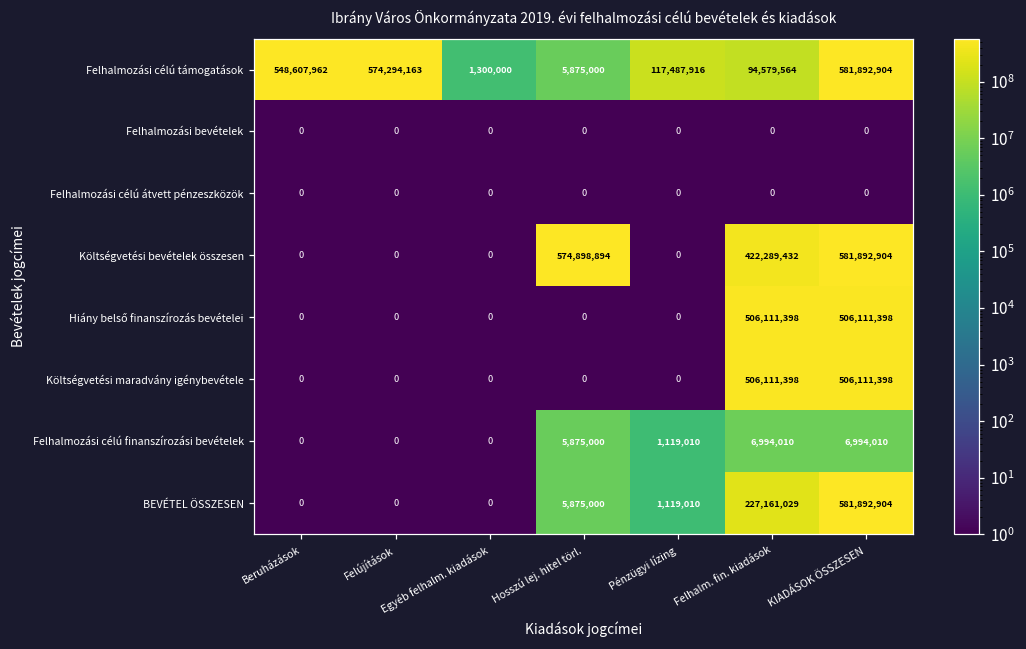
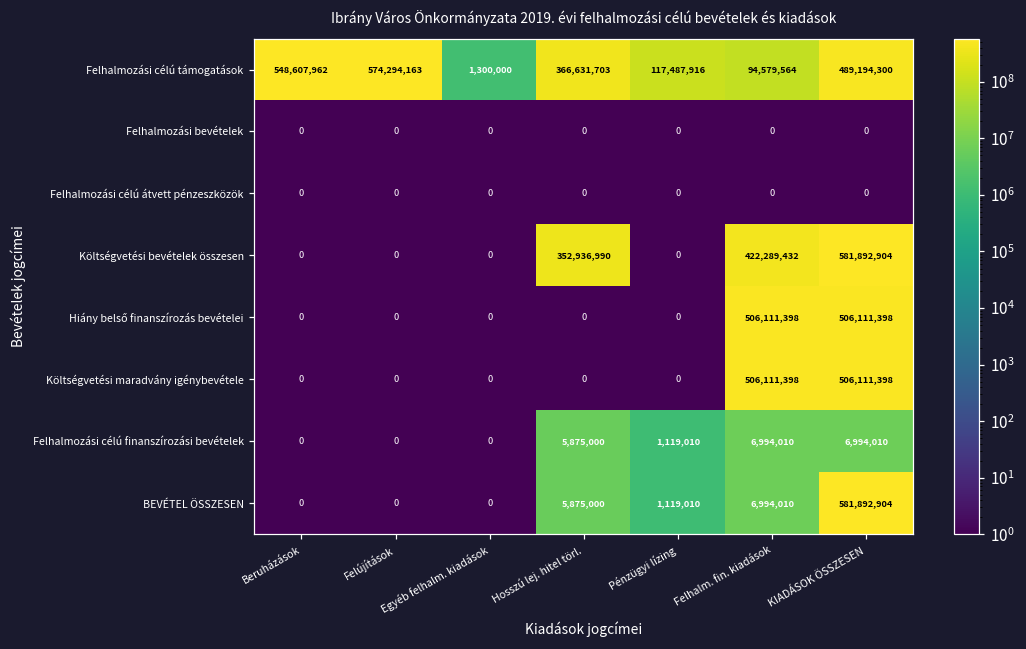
  {
    "Felhalmozási célú támogatások": {
      "Beruházások": "548,607,962",
      "Felújítások": "574,294,163",
      "Egyéb felhalm. kiadások": "1,300,000",
-     "Hosszú lej. hitel törl.": "5,875,000",
+     "Hosszú lej. hitel törl.": "366,631,703",
      "Pénzügyi lízing": "117,487,916",
      "Felhalm. fin. kiadások": "94,579,564",
-     "KIADÁSOK ÖSSZESEN": "581,892,904"
+     "KIADÁSOK ÖSSZESEN": "489,194,300"
    },
    "Felhalmozási bevételek": {
      "Beruházások": "0",
      "Felújítások": "0",
      "Egyéb felhalm. kiadások": "0",
      "Hosszú lej. hitel törl.": "0",
      "Pénzügyi lízing": "0",
      "Felhalm. fin. kiadások": "0",
      "KIADÁSOK ÖSSZESEN": "0"
    },
    "Felhalmozási célú átvett pénzeszközök": {
      "Beruházások": "0",
      "Felújítások": "0",
      "Egyéb felhalm. kiadások": "0",
      "Hosszú lej. hitel törl.": "0",
      "Pénzügyi lízing": "0",
      "Felhalm. fin. kiadások": "0",
      "KIADÁSOK ÖSSZESEN": "0"
    },
    "Költségvetési bevételek összesen": {
      "Beruházások": "0",
      "Felújítások": "0",
      "Egyéb felhalm. kiadások": "0",
-     "Hosszú lej. hitel törl.": "574,898,894",
+     "Hosszú lej. hitel törl.": "352,936,990",
      "Pénzügyi lízing": "0",
      "Felhalm. fin. kiadások": "422,289,432",
      "KIADÁSOK ÖSSZESEN": "581,892,904"
    },
    "Hiány belső finanszírozás bevételei": {
      "Beruházások": "0",
      "Felújítások": "0",
      "Egyéb felhalm. kiadások": "0",
      "Hosszú lej. hitel törl.": "0",
      "Pénzügyi lízing": "0",
      "Felhalm. fin. kiadások": "506,111,398",
      "KIADÁSOK ÖSSZESEN": "506,111,398"
    },
    "Költségvetési maradvány igénybevétele": {
      "Beruházások": "0",
      "Felújítások": "0",
      "Egyéb felhalm. kiadások": "0",
      "Hosszú lej. hitel törl.": "0",
      "Pénzügyi lízing": "0",
      "Felhalm. fin. kiadások": "506,111,398",
      "KIADÁSOK ÖSSZESEN": "506,111,398"
    },
    "Felhalmozási célú finanszírozási bevételek": {
      "Beruházások": "0",
      "Felújítások": "0",
      "Egyéb felhalm. kiadások": "0",
      "Hosszú lej. hitel törl.": "5,875,000",
      "Pénzügyi lízing": "1,119,010",
      "Felhalm. fin. kiadások": "6,994,010",
      "KIADÁSOK ÖSSZESEN": "6,994,010"
    },
    "BEVÉTEL ÖSSZESEN": {
      "Beruházások": "0",
      "Felújítások": "0",
      "Egyéb felhalm. kiadások": "0",
      "Hosszú lej. hitel törl.": "5,875,000",
      "Pénzügyi lízing": "1,119,010",
-     "Felhalm. fin. kiadások": "227,161,029",
+     "Felhalm. fin. kiadások": "6,994,010",
      "KIADÁSOK ÖSSZESEN": "581,892,904"
    }
  }
